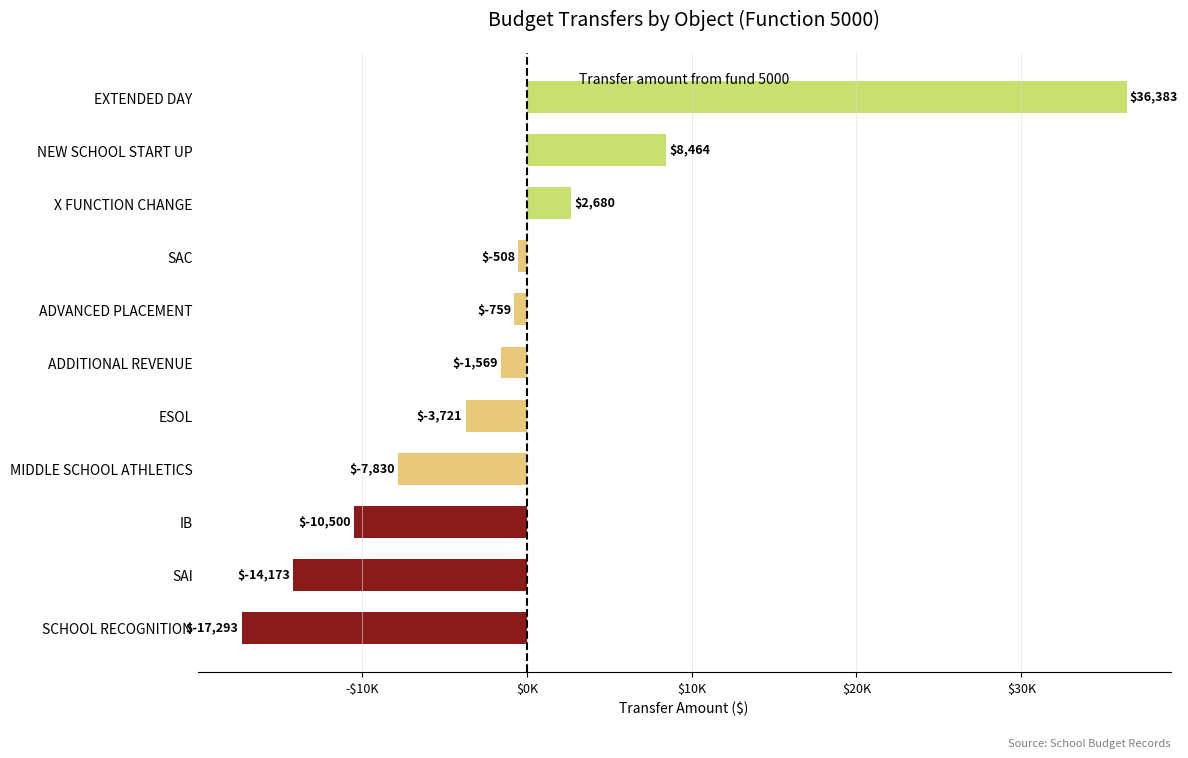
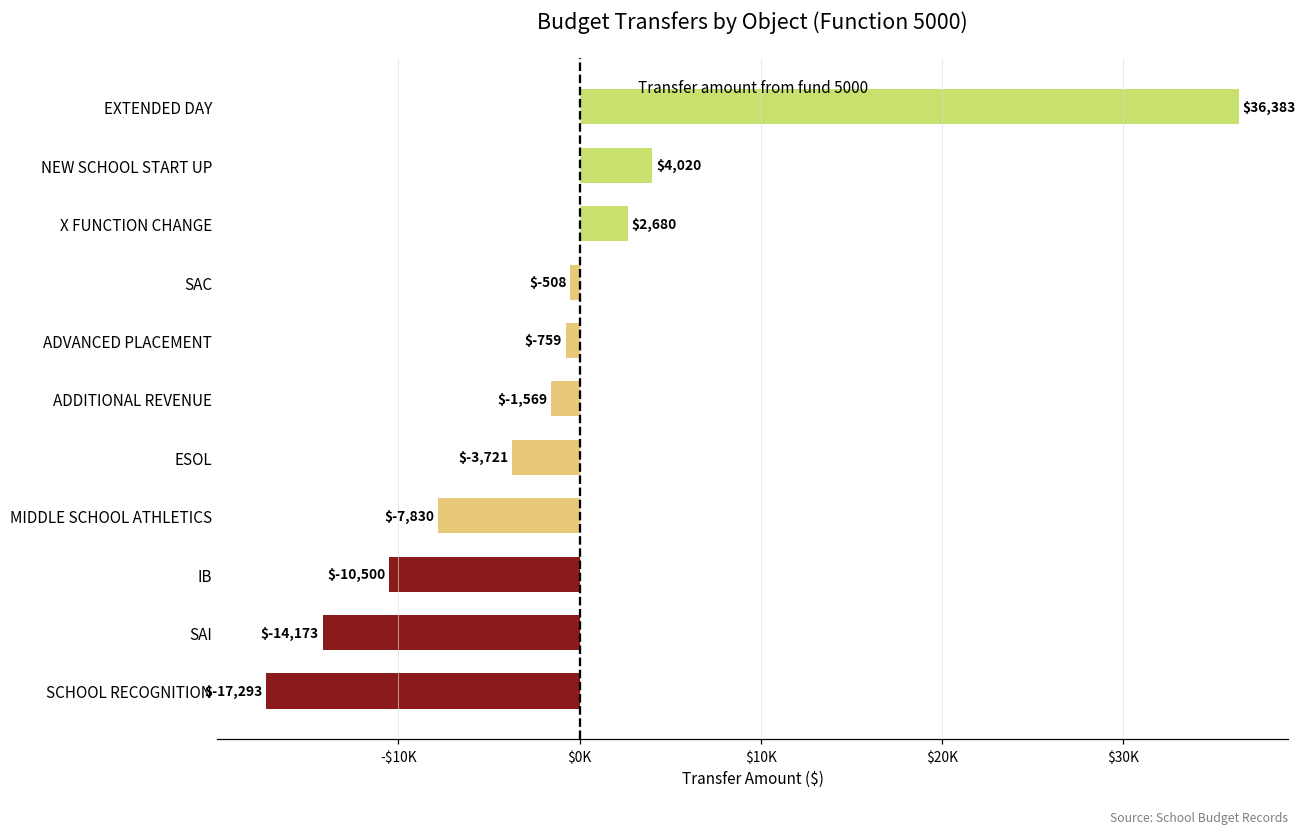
  {
    "EXTENDED DAY": "$36,383",
-   "NEW SCHOOL START UP": "$8,464",
+   "NEW SCHOOL START UP": "$4,020",
    "X FUNCTION CHANGE": "$2,680",
    "SAC": "$-508",
    "ADVANCED PLACEMENT": "$-759",
    "ADDITIONAL REVENUE": "$-1,569",
    "ESOL": "$-3,721",
    "MIDDLE SCHOOL ATHLETICS": "$-7,830",
    "IB": "$-10,500",
    "SAI": "$-14,173",
    "SCHOOL RECOGNITION": "$-17,293"
  }
